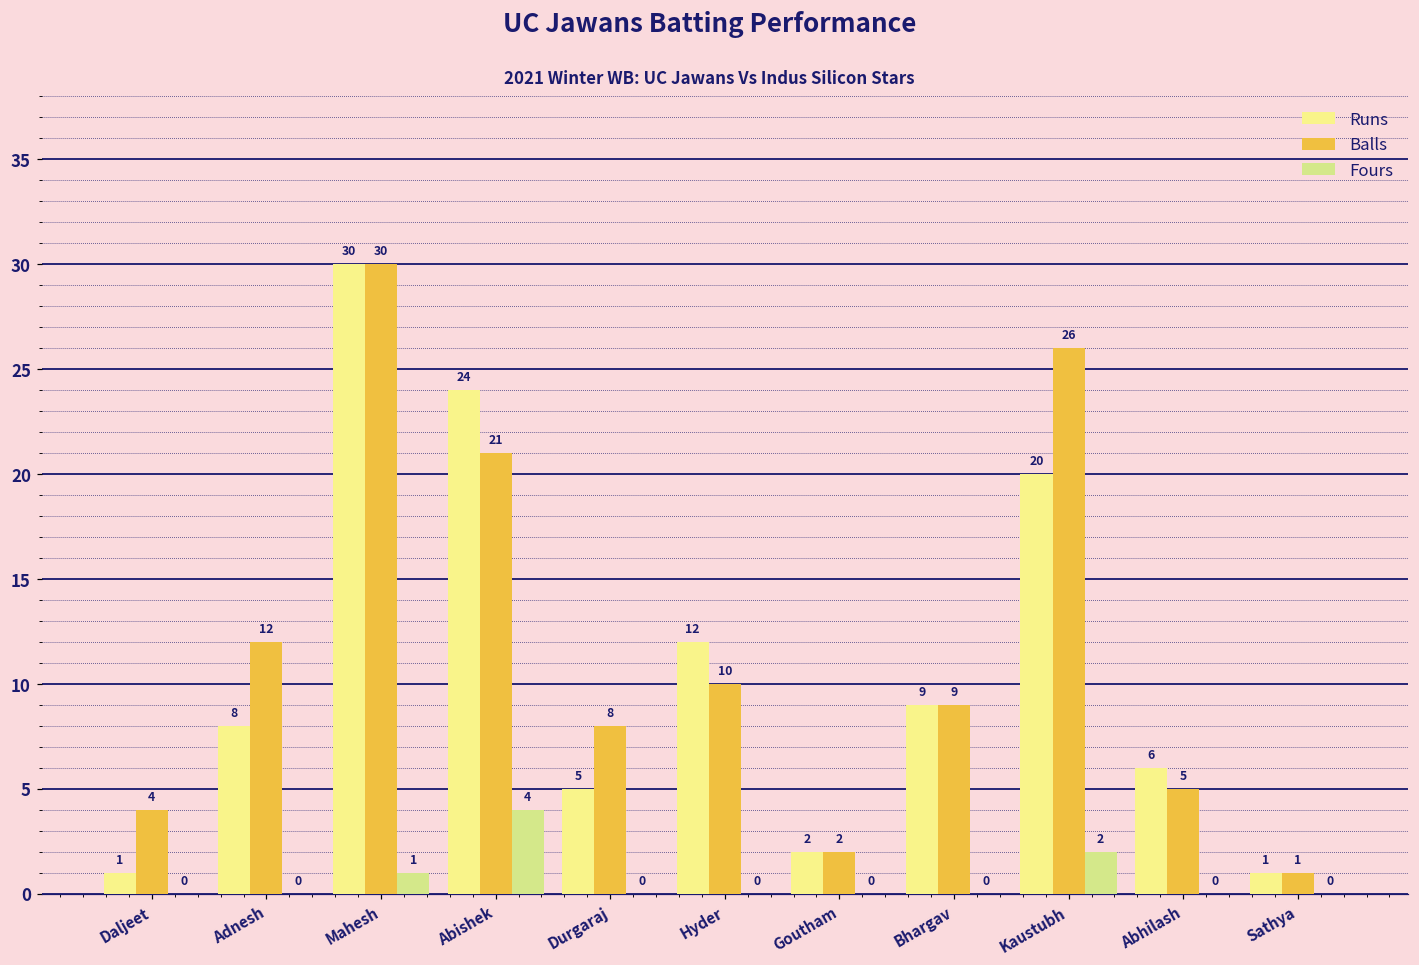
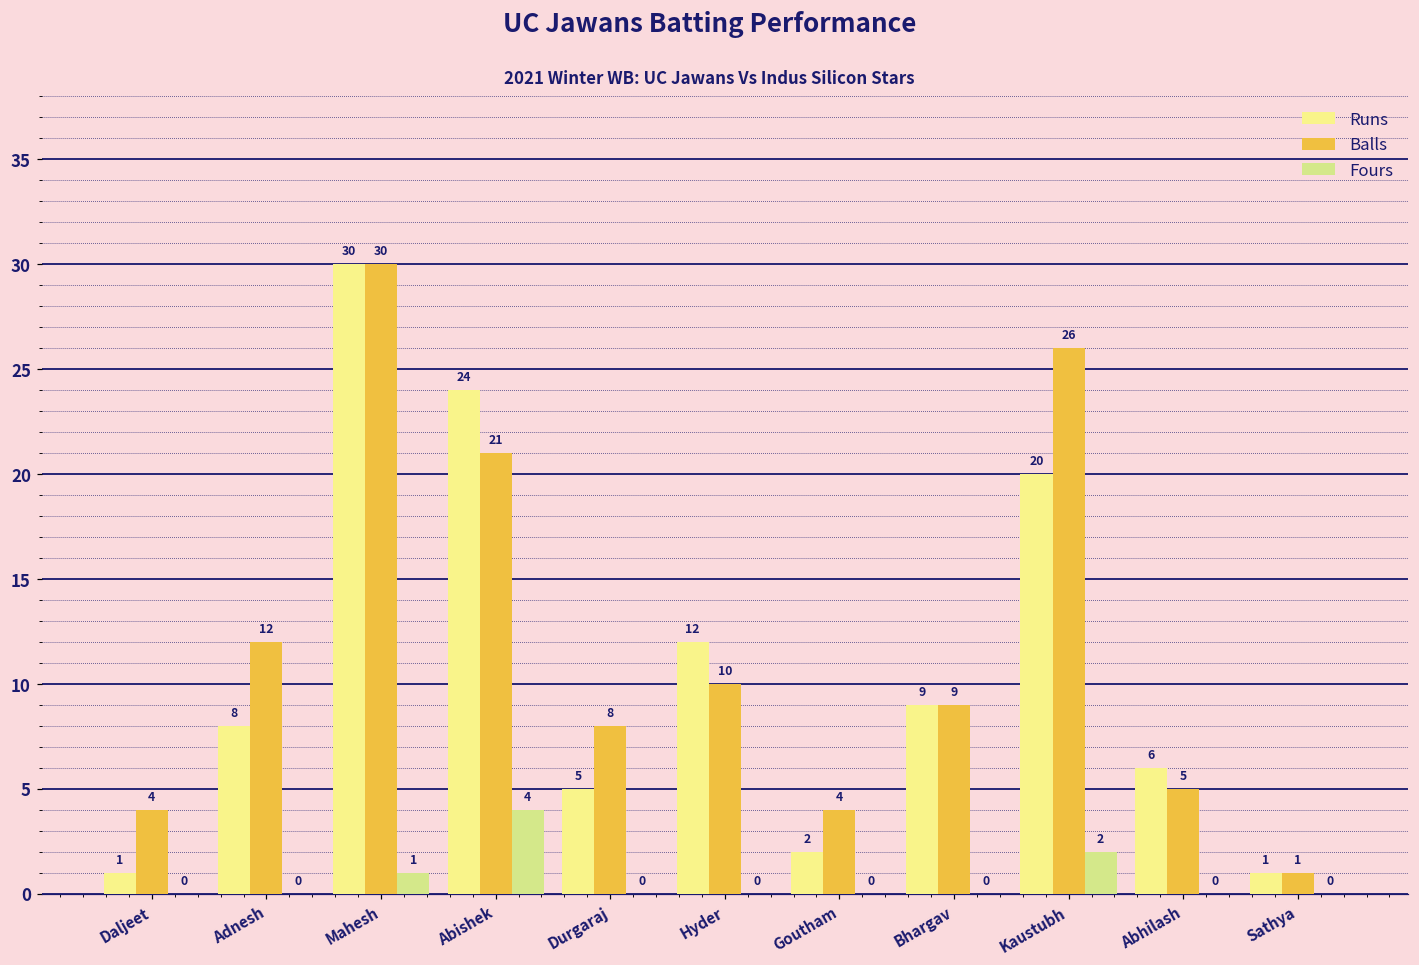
  {
    "Balls": {
      "Daljeet": 4,
      "Adnesh": 12,
      "Mahesh": 30,
      "Abishek": 21,
      "Durgaraj": 8,
      "Hyder": 10,
-     "Goutham": 2,
+     "Goutham": 4,
      "Bhargav": 9,
      "Kaustubh": 26,
      "Abhilash": 5,
      "Sathya": 1
    }
  }
